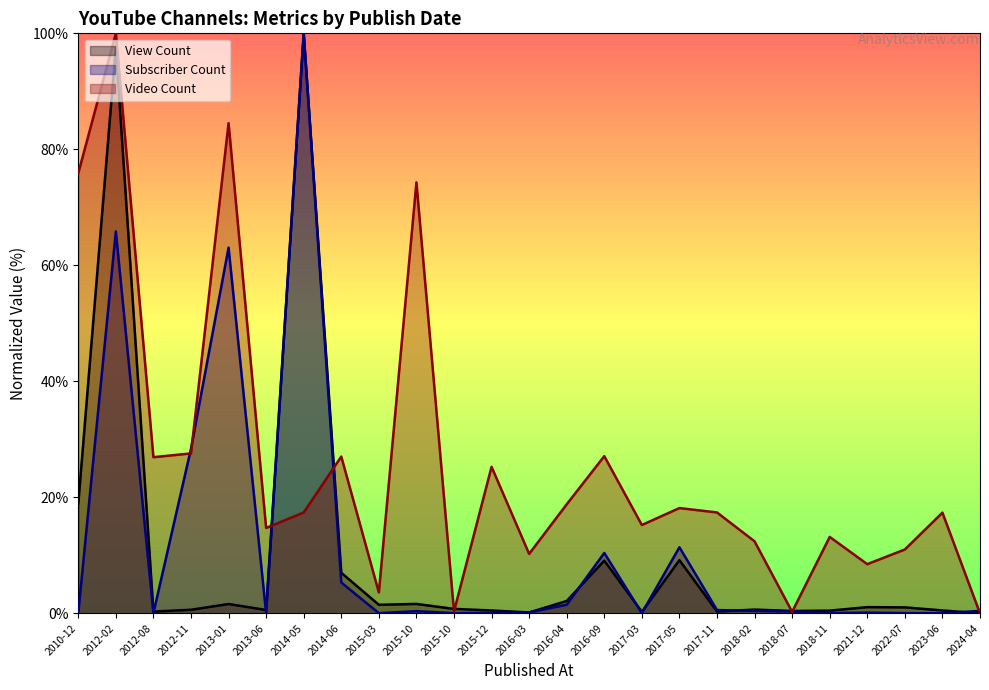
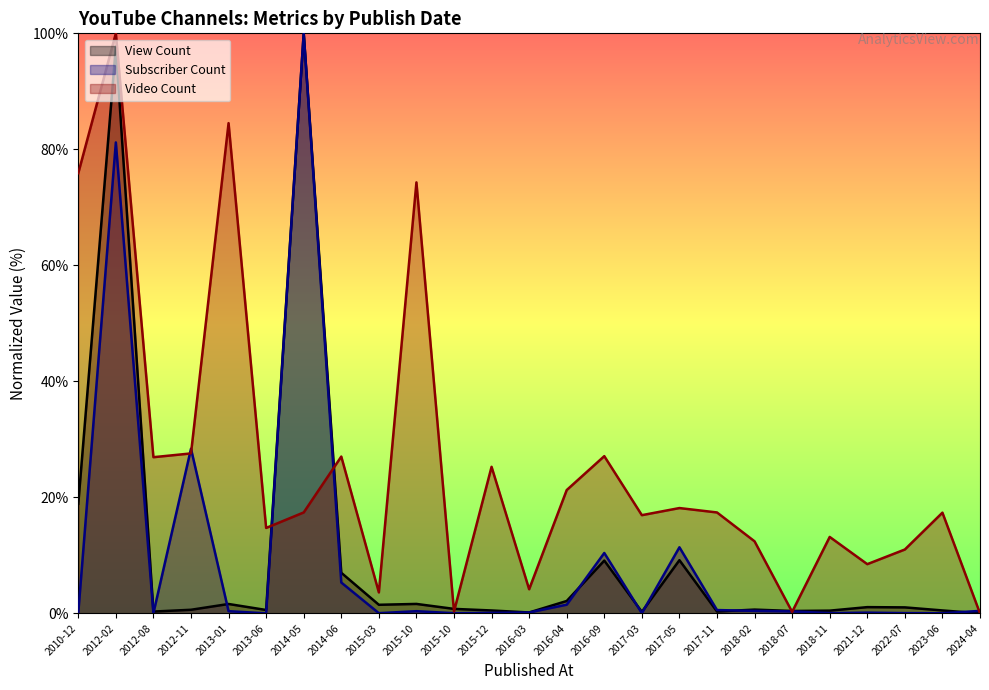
  {
    "View Count": {
      "2010-12": "19%",
      "2012-11": "1%",
      "2013-01": "2%",
      "2013-06": "1%",
      "2014-06": "7%",
      "2015-03": "1%",
      "2016-04": "2%",
      "2016-09": "9%",
      "2017-05": "9%",
      "2021-12": "1%",
      "2022-07": "1%",
      "2023-06": "1%"
    },
    "Subscriber Count": {
      "2010-12": "0%",
-     "2012-02": "66%",
+     "2012-02": "81%",
      "2012-11": "28%",
-     "2013-01": "63%",
+     "2013-01": "0%",
      "2013-06": "0%",
      "2014-06": "5%",
      "2015-03": "0%",
      "2016-04": "1%",
      "2016-09": "10%",
      "2017-05": "11%",
      "2021-12": "0%",
      "2022-07": "0%",
      "2023-06": "0%"
    },
    "Video Count": {
      "2010-12": "76%",
      "2012-02": "100%",
      "2012-08": "27%",
      "2012-11": "28%",
      "2013-01": "85%",
      "2013-06": "15%",
      "2014-05": "17%",
      "2014-06": "27%",
      "2015-03": "4%",
      "2015-12": "25%",
-     "2016-03": "10%",
-     "2016-04": "19%",
+     "2016-03": "4%",
+     "2016-04": "21%",
      "2016-09": "27%",
-     "2017-03": "15%",
+     "2017-03": "17%",
      "2017-05": "18%",
      "2017-11": "17%",
      "2018-02": "12%",
      "2018-11": "13%",
      "2021-12": "8%",
      "2022-07": "11%",
      "2023-06": "17%"
    }
  }
